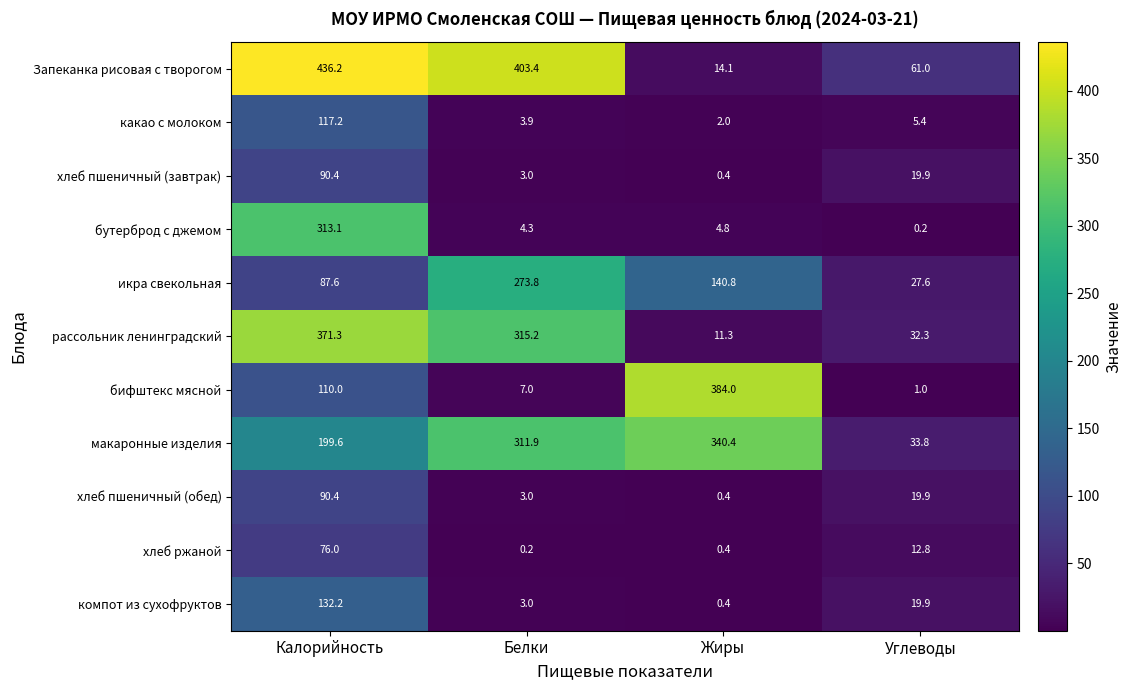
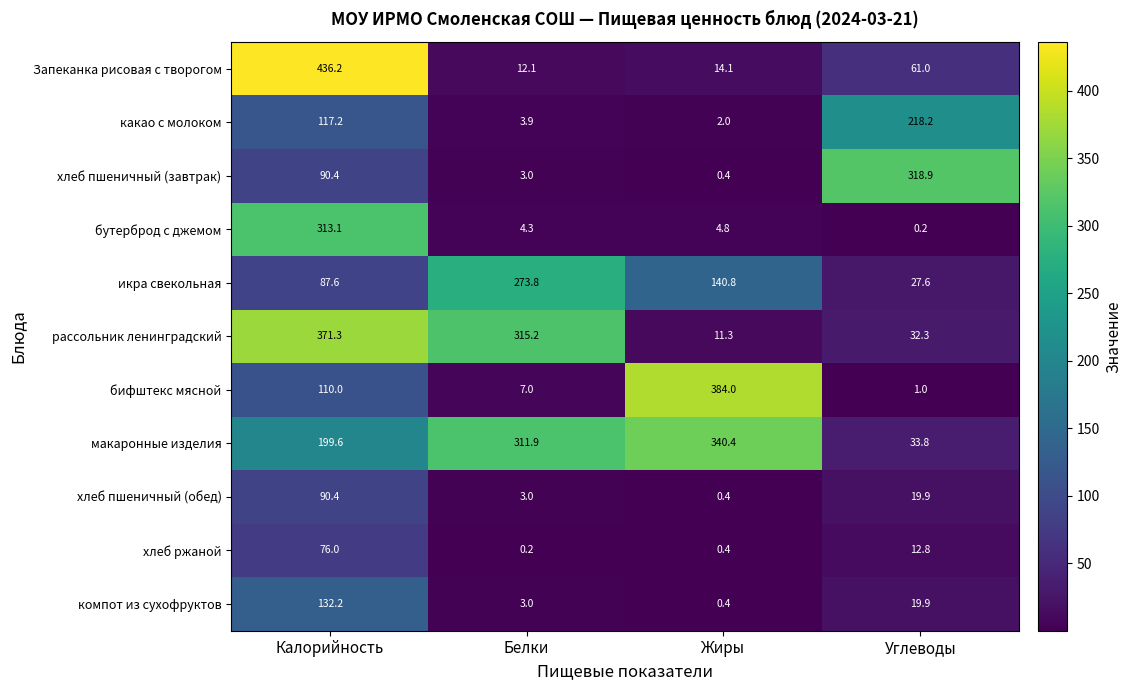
  {
    "Запеканка рисовая с творогом": {
      "Калорийность": 436.2,
-     "Белки": 403.4,
+     "Белки": 12.1,
      "Жиры": 14.1,
      "Углеводы": 61.0
    },
    "какао с молоком": {
      "Калорийность": 117.2,
      "Белки": 3.9,
      "Жиры": 2.0,
-     "Углеводы": 5.4
+     "Углеводы": 218.2
    },
    "хлеб пшеничный (завтрак)": {
      "Калорийность": 90.4,
      "Белки": 3.0,
      "Жиры": 0.4,
-     "Углеводы": 19.9
+     "Углеводы": 318.9
    },
    "бутерброд с джемом": {
      "Калорийность": 313.1,
      "Белки": 4.3,
      "Жиры": 4.8,
      "Углеводы": 0.2
    },
    "икра свекольная": {
      "Калорийность": 87.6,
      "Белки": 273.8,
      "Жиры": 140.8,
      "Углеводы": 27.6
    },
    "рассольник ленинградский": {
      "Калорийность": 371.3,
      "Белки": 315.2,
      "Жиры": 11.3,
      "Углеводы": 32.3
    },
    "бифштекс мясной": {
      "Калорийность": 110.0,
      "Белки": 7.0,
      "Жиры": 384.0,
      "Углеводы": 1.0
    },
    "макаронные изделия": {
      "Калорийность": 199.6,
      "Белки": 311.9,
      "Жиры": 340.4,
      "Углеводы": 33.8
    },
    "хлеб пшеничный (обед)": {
      "Калорийность": 90.4,
      "Белки": 3.0,
      "Жиры": 0.4,
      "Углеводы": 19.9
    },
    "хлеб ржаной": {
      "Калорийность": 76.0,
      "Белки": 0.2,
      "Жиры": 0.4,
      "Углеводы": 12.8
    },
    "компот из сухофруктов": {
      "Калорийность": 132.2,
      "Белки": 3.0,
      "Жиры": 0.4,
      "Углеводы": 19.9
    }
  }
